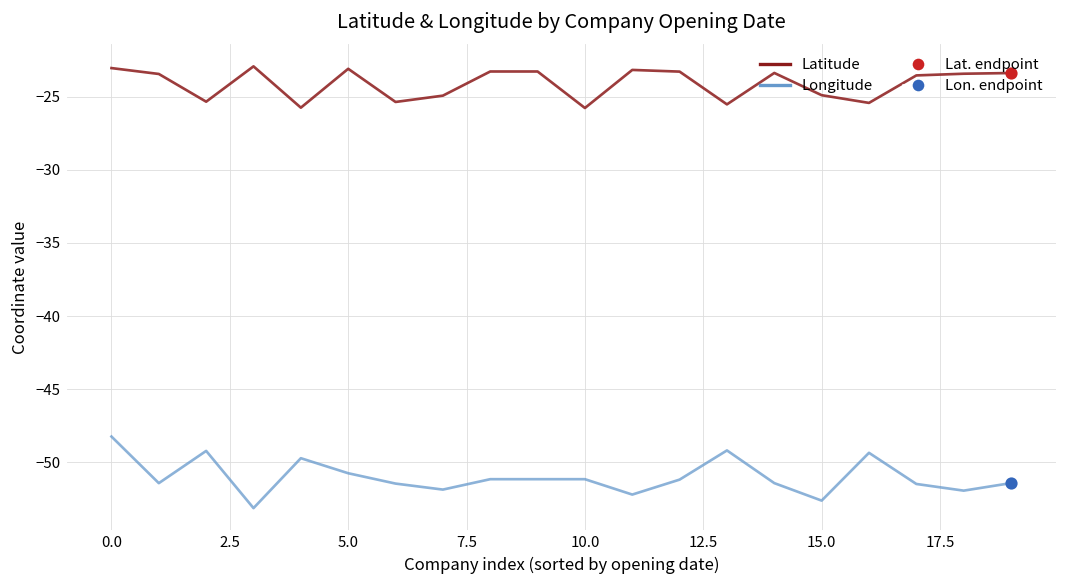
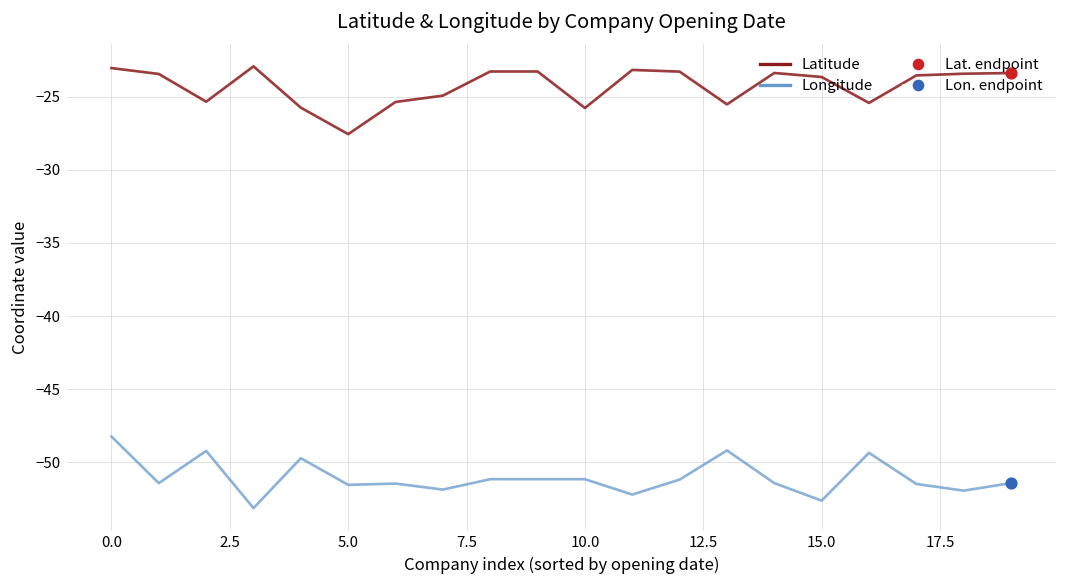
  {
    "Latitude": {
      "0.0": -23.1,
-     "5.0": -23.1,
+     "5.0": -27.6,
      "10.0": -25.8,
-     "15.0": -24.9
+     "15.0": -23.7
    },
    "Longitude": {
      "0.0": -48.2,
-     "5.0": -50.7,
+     "5.0": -51.5,
      "10.0": -51.2,
      "15.0": -52.6
    }
  }
